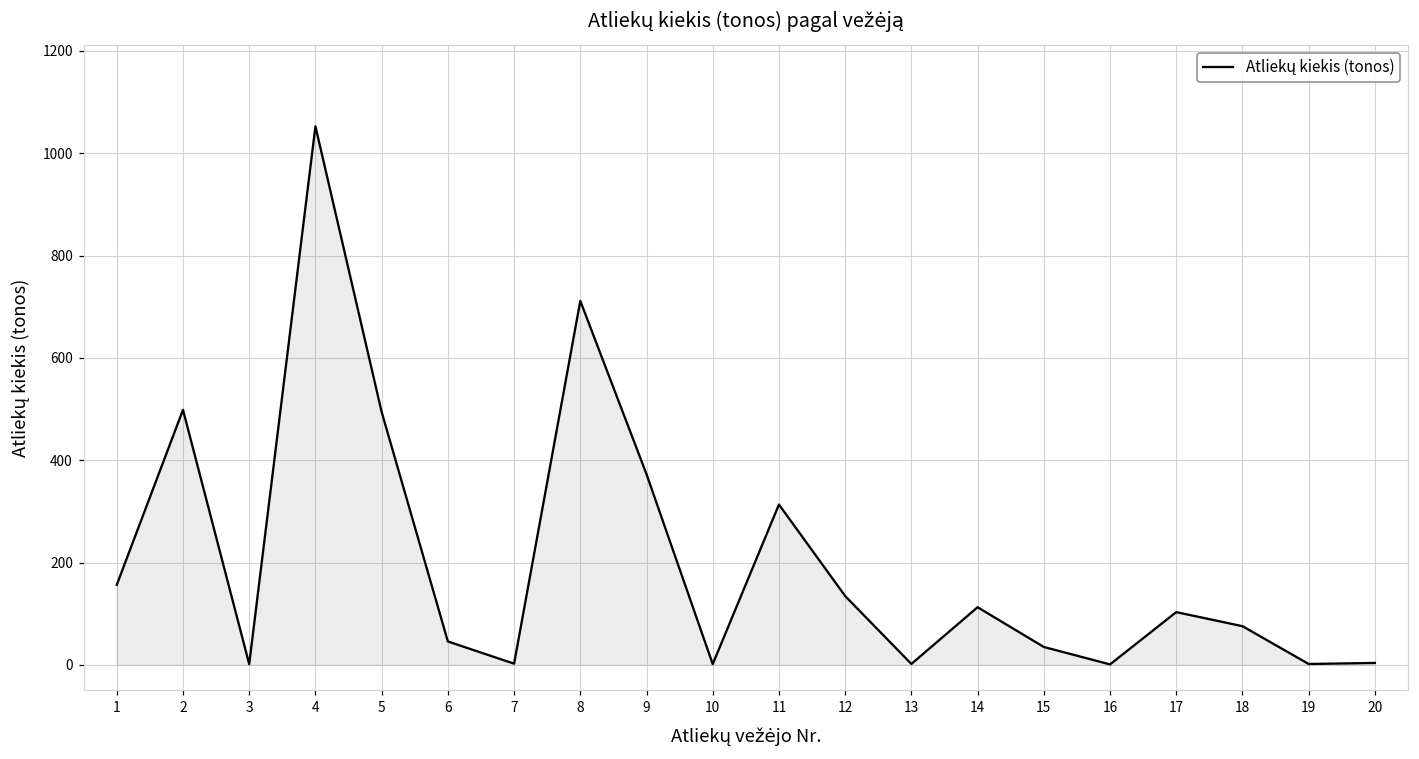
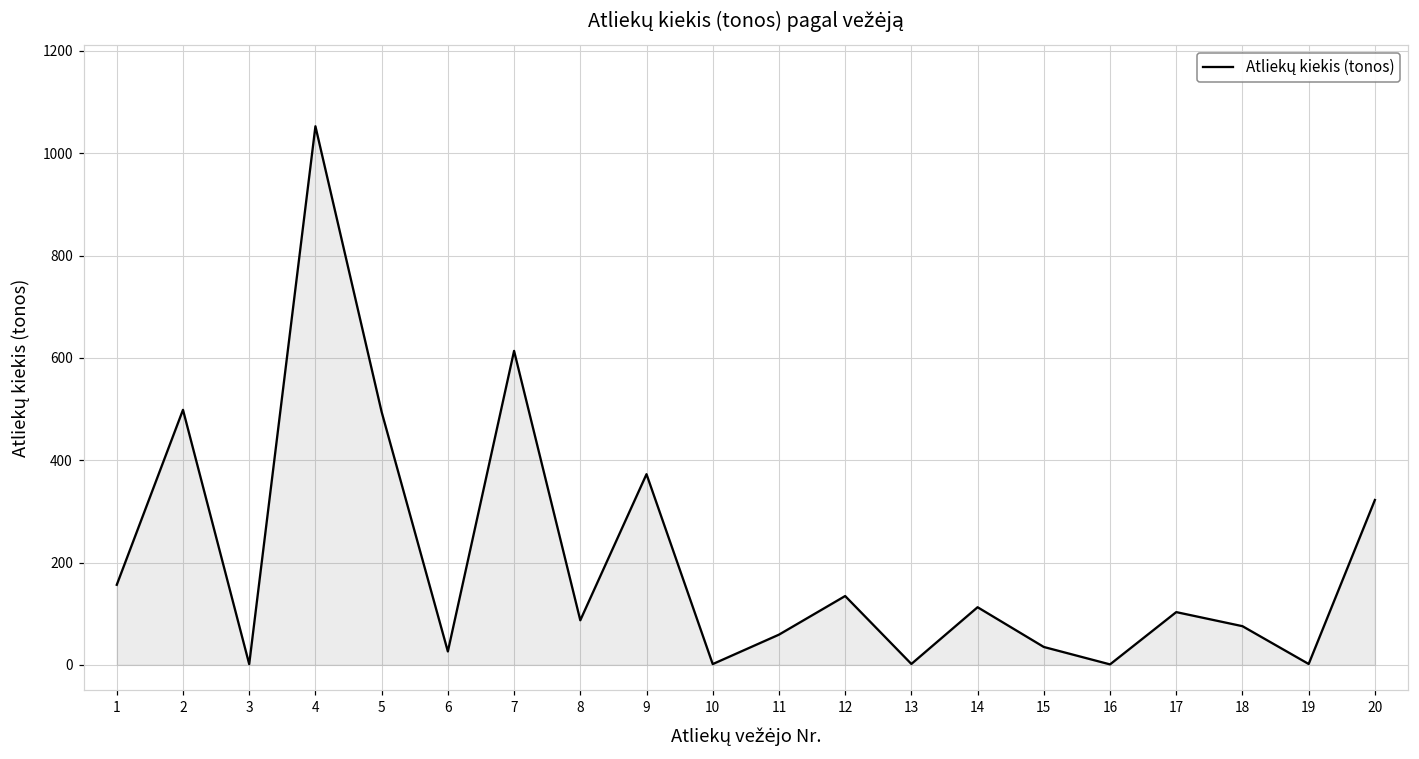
  {
    "1": 160,
    "2": 500,
    "3": 0,
    "4": 1050,
    "5": 490,
-   "6": 50,
-   "7": 0,
-   "8": 710,
+   "6": 30,
+   "7": 610,
+   "8": 90,
    "9": 370,
    "10": 0,
-   "11": 310,
+   "11": 60,
    "12": 130,
    "13": 0,
    "14": 110,
    "15": 30,
    "16": 0,
    "17": 100,
    "18": 80,
    "19": 0,
-   "20": 0
+   "20": 320
  }
